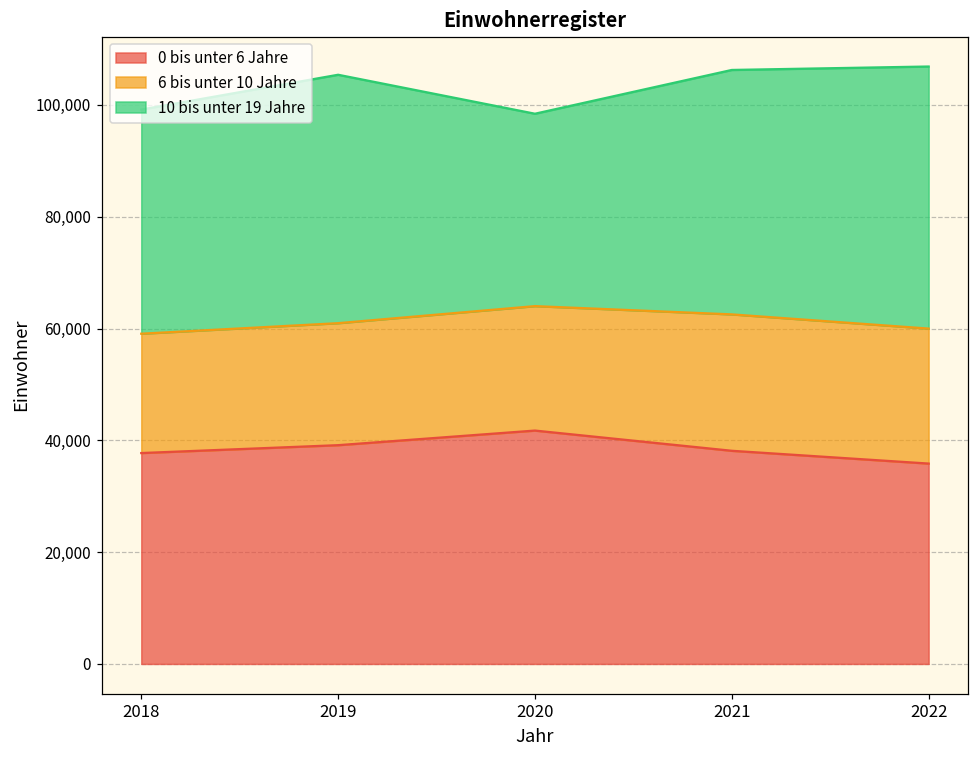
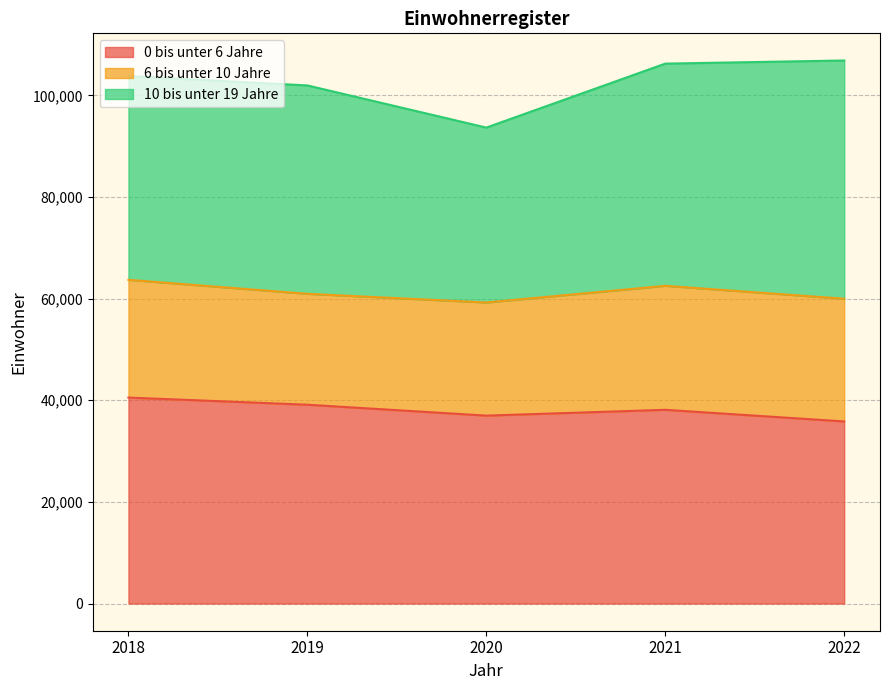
  {
    "0 bis unter 6 Jahre": {
-     "2018": "38,000",
+     "2018": "41,000",
      "2019": "39,000",
-     "2020": "42,000",
+     "2020": "37,000",
      "2021": "38,000",
      "2022": "36,000"
    },
    "6 bis unter 10 Jahre": {
-     "2018": "21,000",
+     "2018": "23,000",
      "2019": "22,000",
      "2020": "22,000",
      "2021": "24,000",
      "2022": "24,000"
    },
    "10 bis unter 19 Jahre": {
-     "2019": "44,000",
+     "2019": "41,000",
      "2020": "34,000",
      "2021": "44,000",
      "2022": "47,000"
    }
  }
